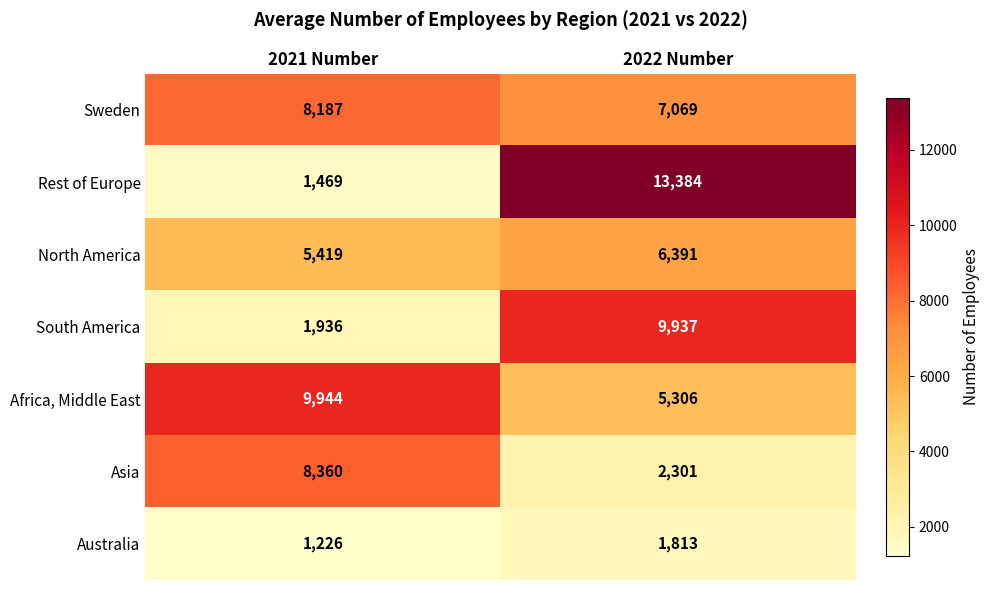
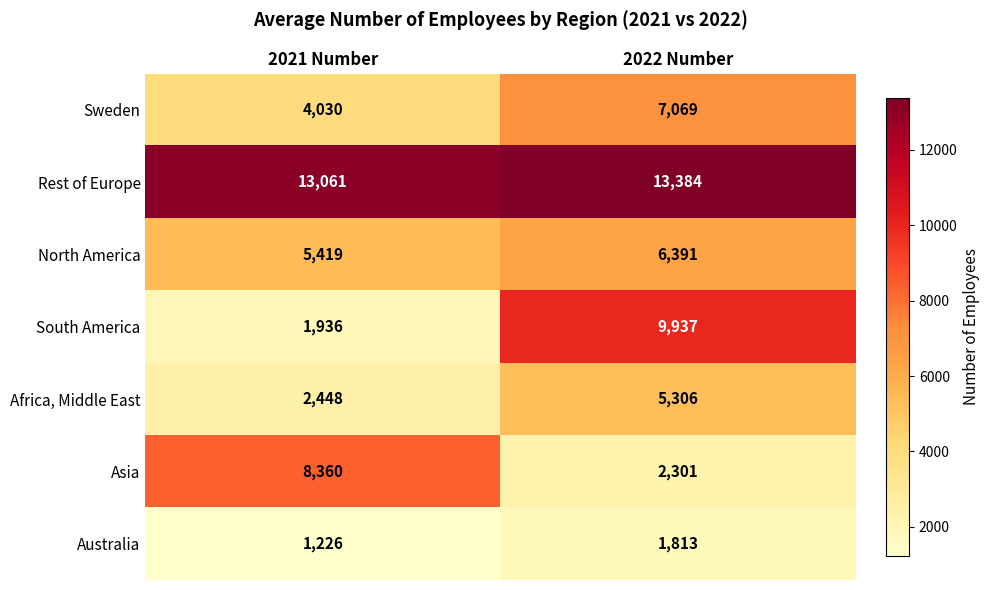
  {
    "Sweden": {
-     "2021 Number": "8,187",
+     "2021 Number": "4,030",
      "2022 Number": "7,069"
    },
    "Rest of Europe": {
-     "2021 Number": "1,469",
+     "2021 Number": "13,061",
      "2022 Number": "13,384"
    },
    "North America": {
      "2021 Number": "5,419",
      "2022 Number": "6,391"
    },
    "South America": {
      "2021 Number": "1,936",
      "2022 Number": "9,937"
    },
    "Africa, Middle East": {
-     "2021 Number": "9,944",
+     "2021 Number": "2,448",
      "2022 Number": "5,306"
    },
    "Asia": {
      "2021 Number": "8,360",
      "2022 Number": "2,301"
    },
    "Australia": {
      "2021 Number": "1,226",
      "2022 Number": "1,813"
    }
  }
